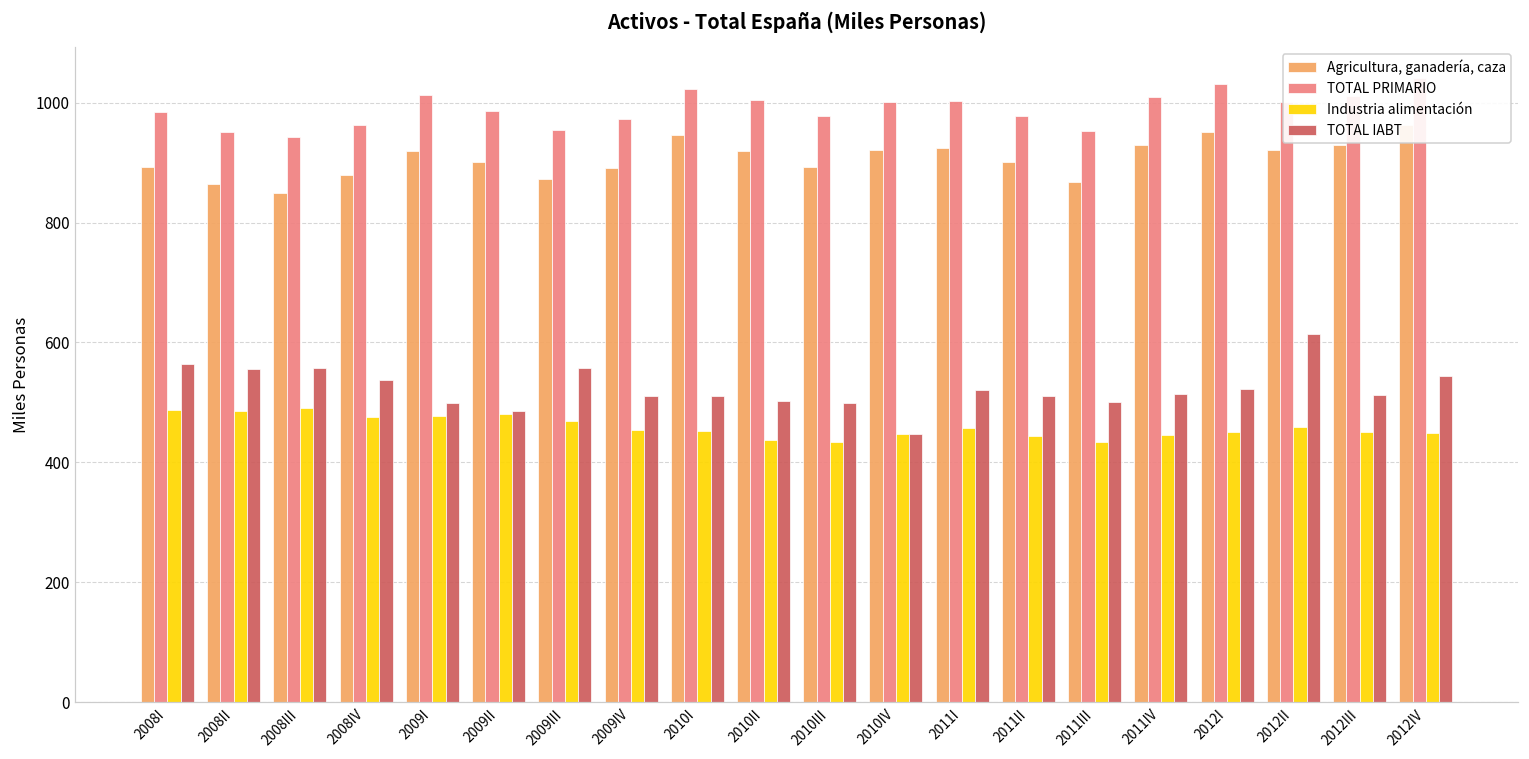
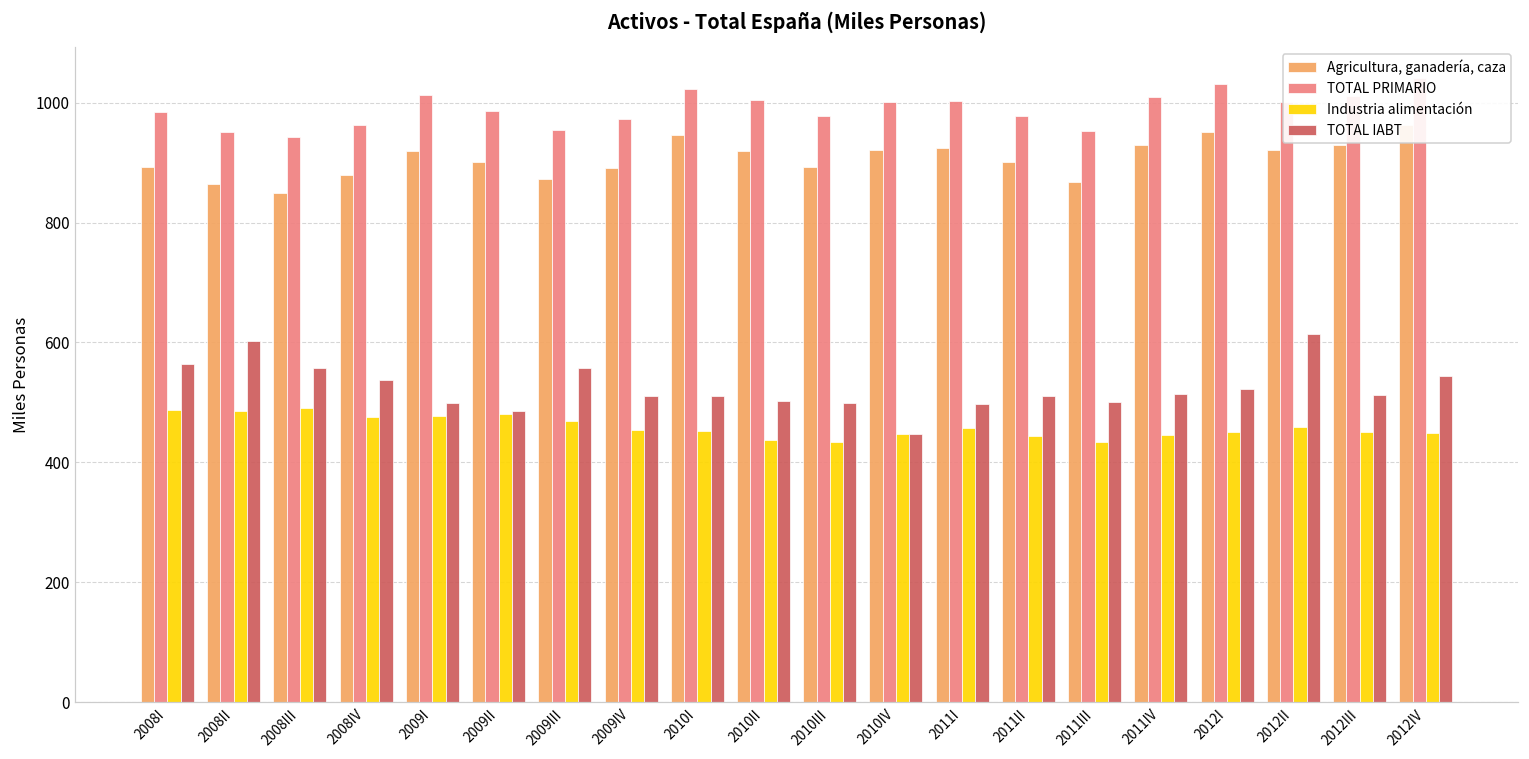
  {
    "Industria alimentación": {
      "2008I": 490,
      "2008II": 490,
      "2008III": 490,
      "2008IV": 480,
      "2009I": 480,
      "2009II": 480,
      "2009III": 470,
      "2009IV": 450,
      "2010I": 450,
      "2010II": 440,
      "2010III": 430,
      "2010IV": 450,
      "2011I": 460,
      "2011II": 440,
      "2011III": 430,
      "2011IV": 450,
      "2012I": 450,
      "2012II": 460,
      "2012III": 450,
      "2012IV": 450
    },
    "TOTAL IABT": {
      "2008I": 560,
-     "2008II": 560,
+     "2008II": 600,
      "2008III": 560,
      "2008IV": 540,
      "2009I": 500,
      "2009II": 490,
      "2009III": 560,
      "2009IV": 510,
      "2010I": 510,
      "2010II": 500,
      "2010III": 500,
      "2010IV": 450,
-     "2011I": 520,
+     "2011I": 500,
      "2011II": 510,
      "2011III": 500,
      "2011IV": 510,
      "2012I": 520,
      "2012II": 610,
      "2012III": 510,
      "2012IV": 540
    }
  }
